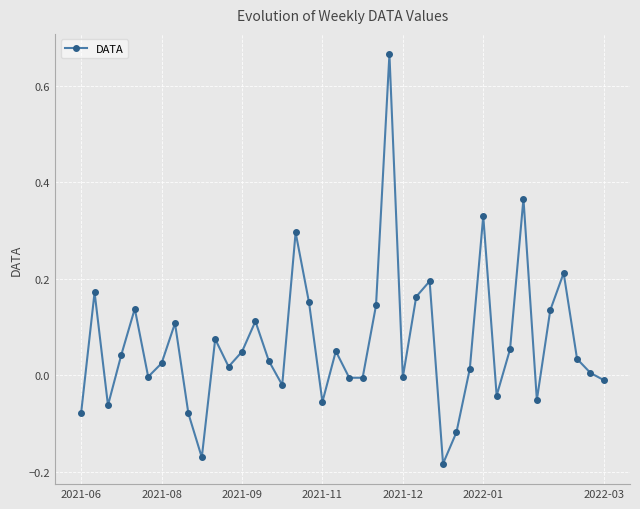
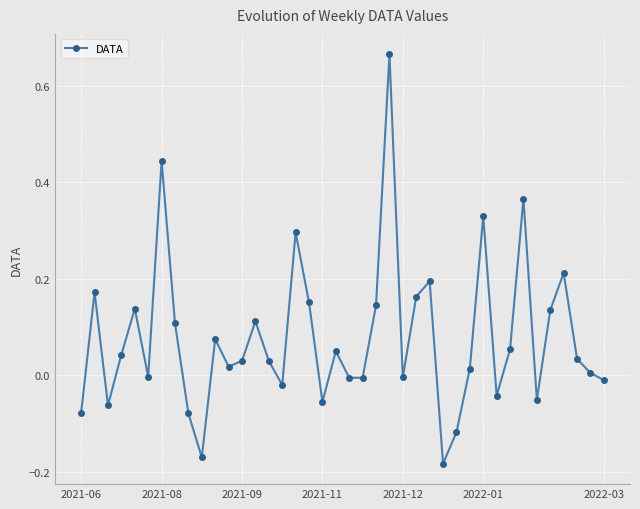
  {
    "2021-06": -0.08,
-   "2021-08": 0.03,
-   "2021-09": 0.05,
+   "2021-08": 0.44,
+   "2021-09": 0.03,
    "2021-11": -0.06,
    "2021-12": 0.00,
    "2022-01": 0.33,
    "2022-03": -0.01
  }
